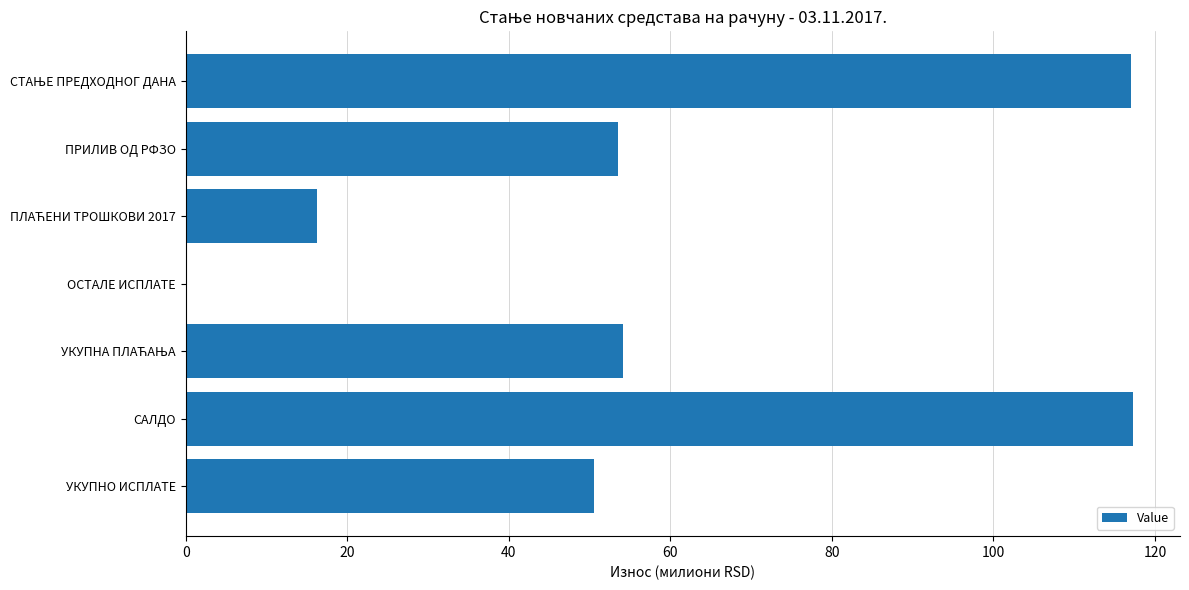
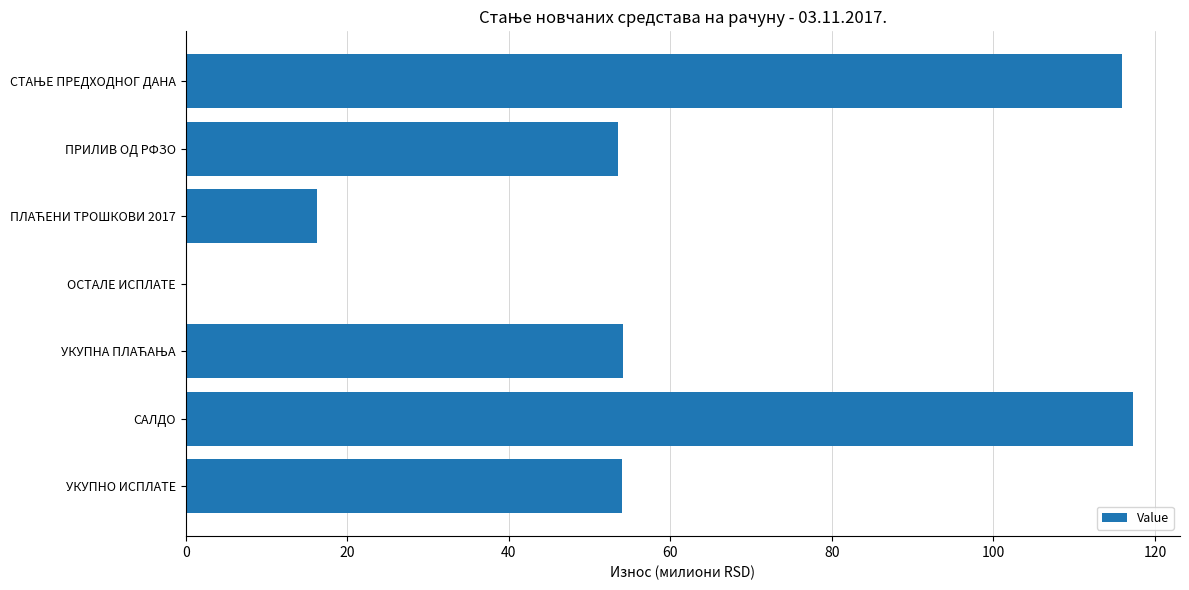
  {
-   "СТАЊЕ ПРЕДХОДНОГ ДАНА": 117,
+   "СТАЊЕ ПРЕДХОДНОГ ДАНА": 116,
    "ПРИЛИВ ОД РФЗО": 54,
    "ПЛАЋЕНИ ТРОШКОВИ 2017": 16,
    "УКУПНА ПЛАЋАЊА": 54,
    "САЛДО": 117,
-   "УКУПНО ИСПЛАТЕ": 51
+   "УКУПНО ИСПЛАТЕ": 54
  }
